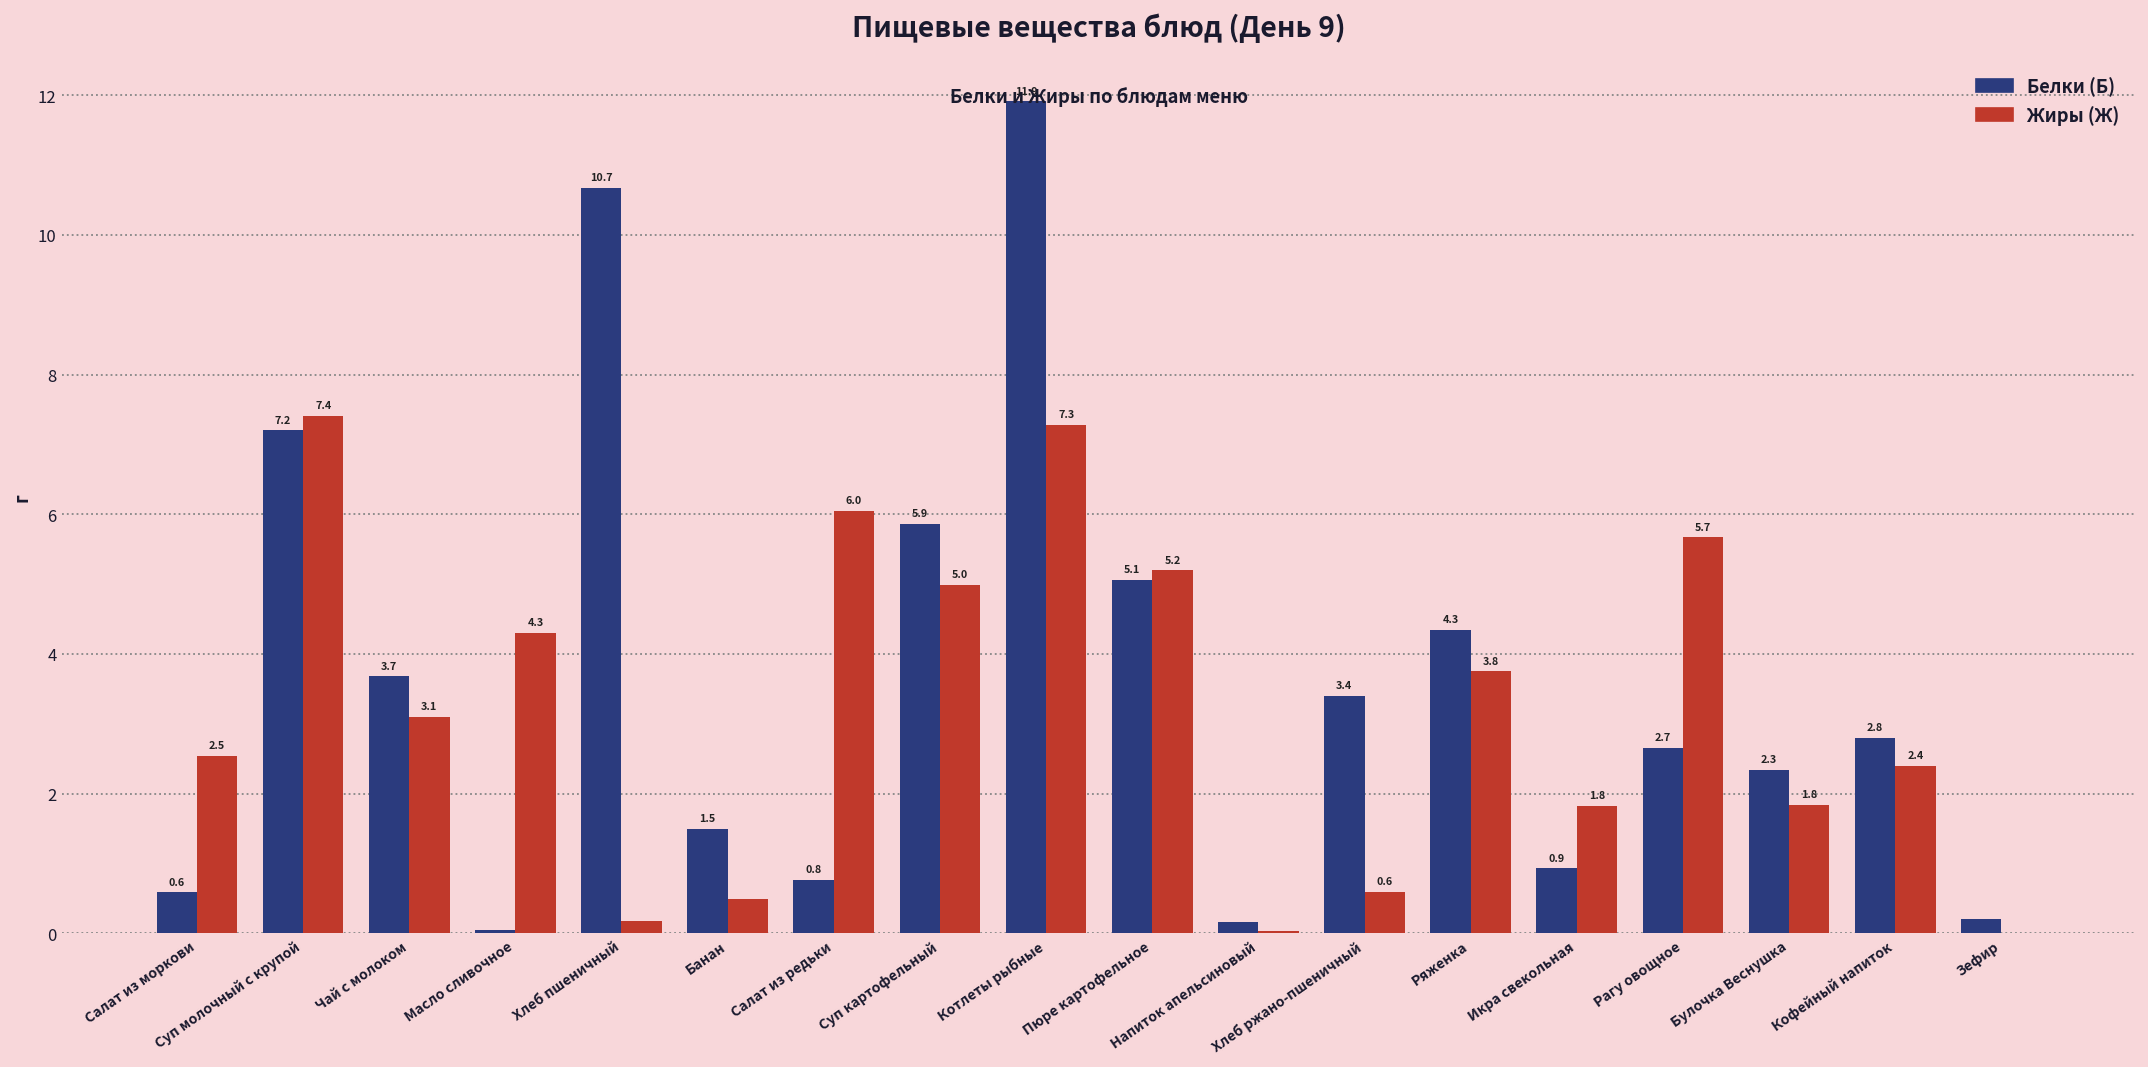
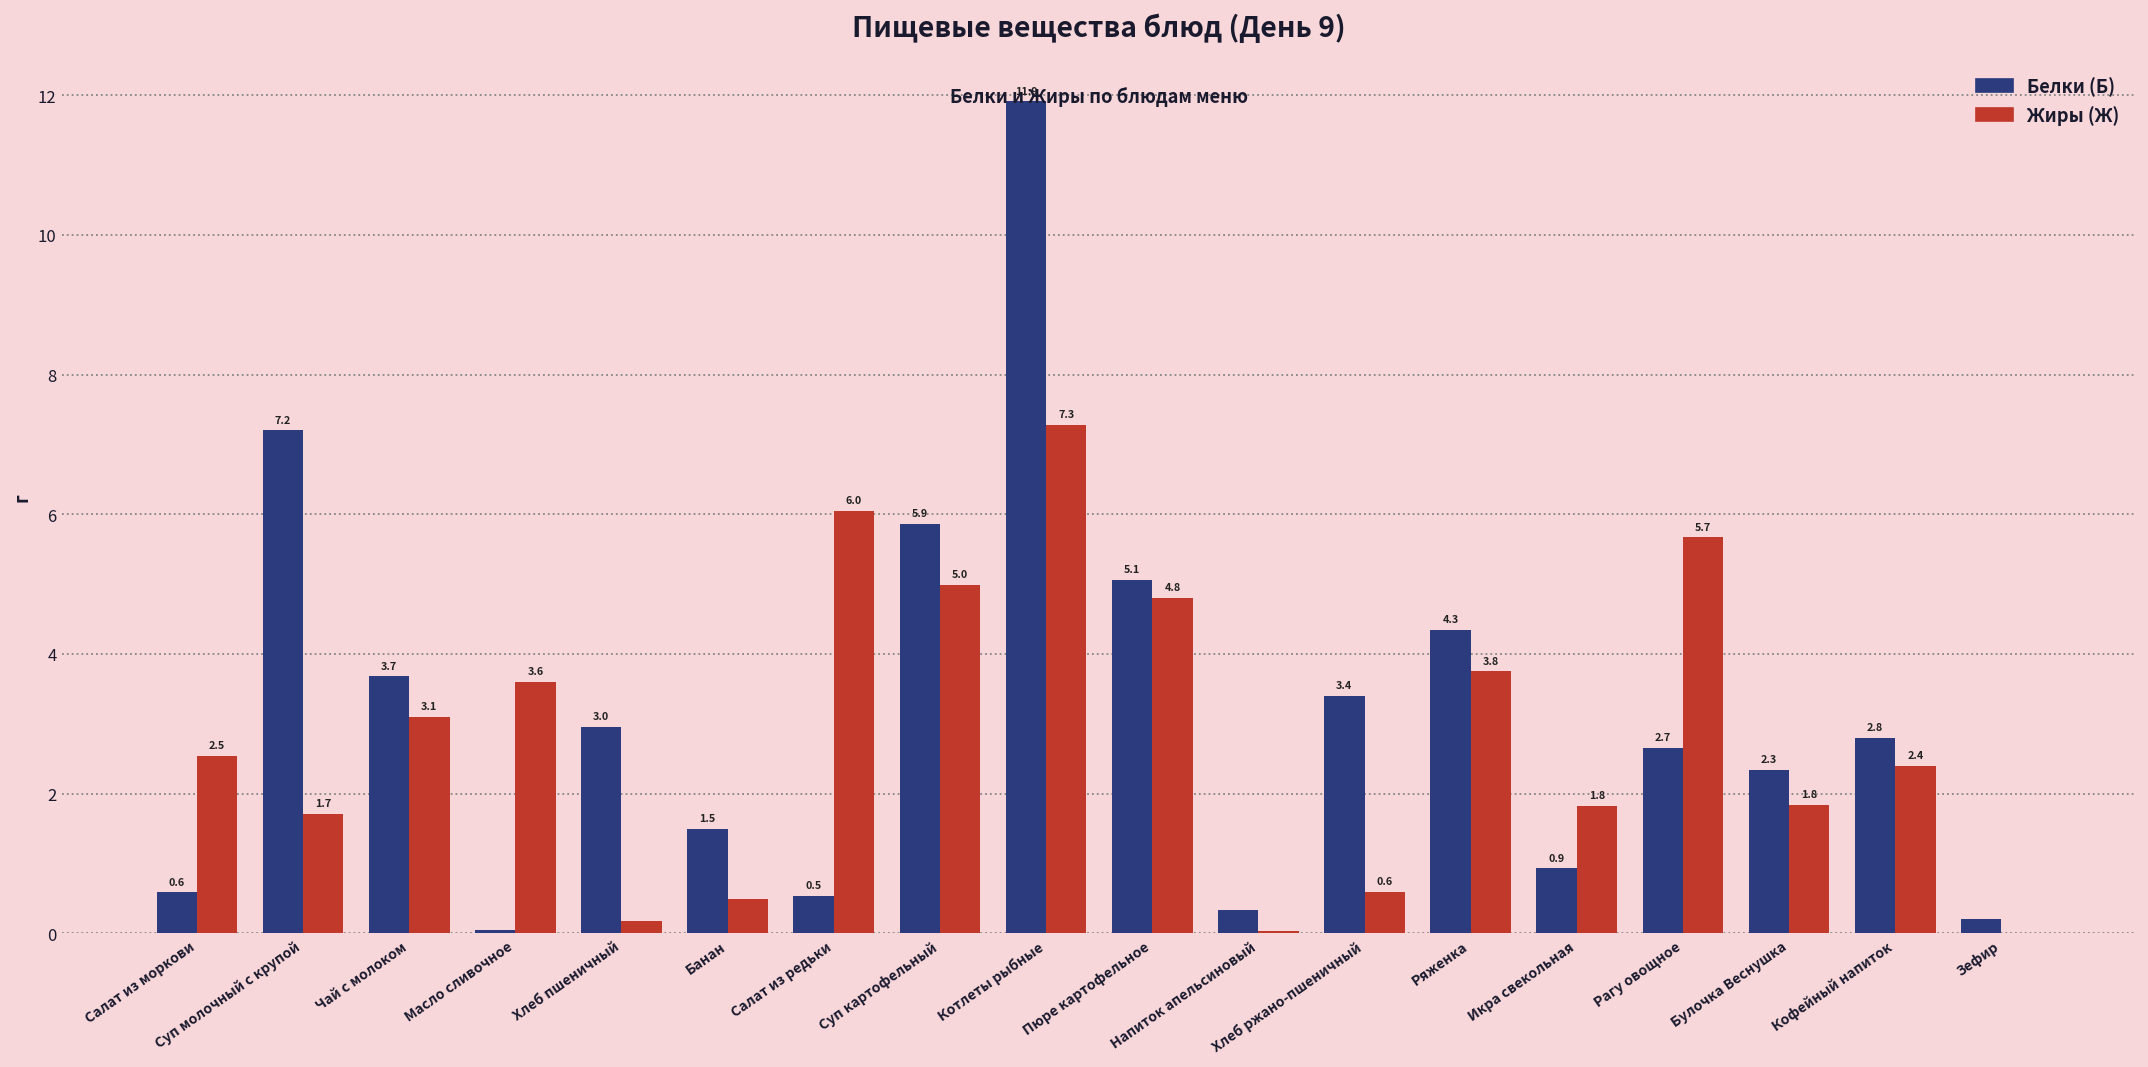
  {
    "Белки (Б)": {
      "Салат из моркови": 0.6,
      "Суп молочный с крупой": 7.2,
      "Чай с молоком": 3.7,
-     "Хлеб пшеничный": 10.7,
+     "Хлеб пшеничный": 3.0,
      "Банан": 1.5,
-     "Салат из редьки": 0.8,
+     "Салат из редьки": 0.5,
      "Суп картофельный": 5.9,
      "Пюре картофельное": 5.1,
-     "Напиток апельсиновый": 0.2,
+     "Напиток апельсиновый": 0.3,
      "Хлеб ржано-пшеничный": 3.4,
      "Ряженка": 4.3,
      "Икра свекольная": 0.9,
      "Рагу овощное": 2.7,
      "Булочка Веснушка": 2.3,
      "Кофейный напиток": 2.8
    },
    "Жиры (Ж)": {
      "Салат из моркови": 2.5,
-     "Суп молочный с крупой": 7.4,
+     "Суп молочный с крупой": 1.7,
      "Чай с молоком": 3.1,
-     "Масло сливочное": 4.3,
+     "Масло сливочное": 3.6,
      "Салат из редьки": 6.0,
      "Суп картофельный": 5.0,
      "Котлеты рыбные": 7.3,
-     "Пюре картофельное": 5.2,
+     "Пюре картофельное": 4.8,
      "Хлеб ржано-пшеничный": 0.6,
      "Ряженка": 3.8,
      "Икра свекольная": 1.8,
      "Рагу овощное": 5.7,
      "Булочка Веснушка": 1.8,
      "Кофейный напиток": 2.4
    }
  }
